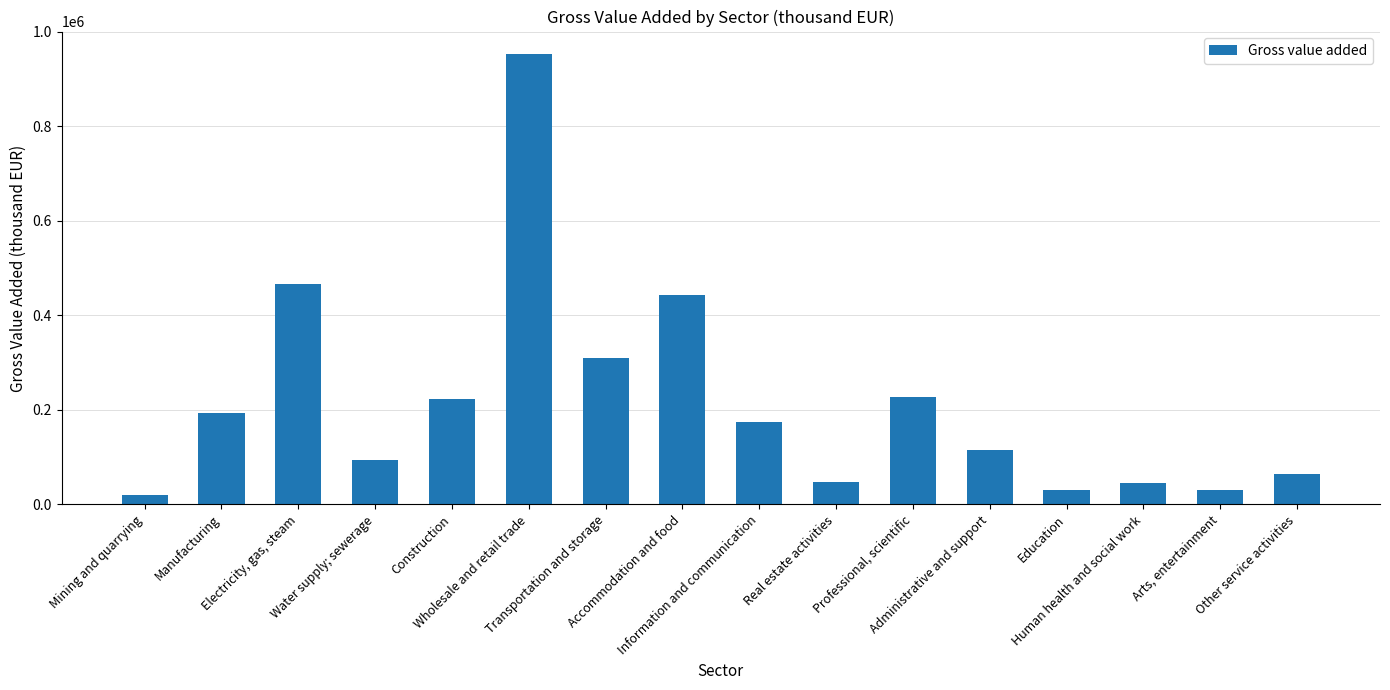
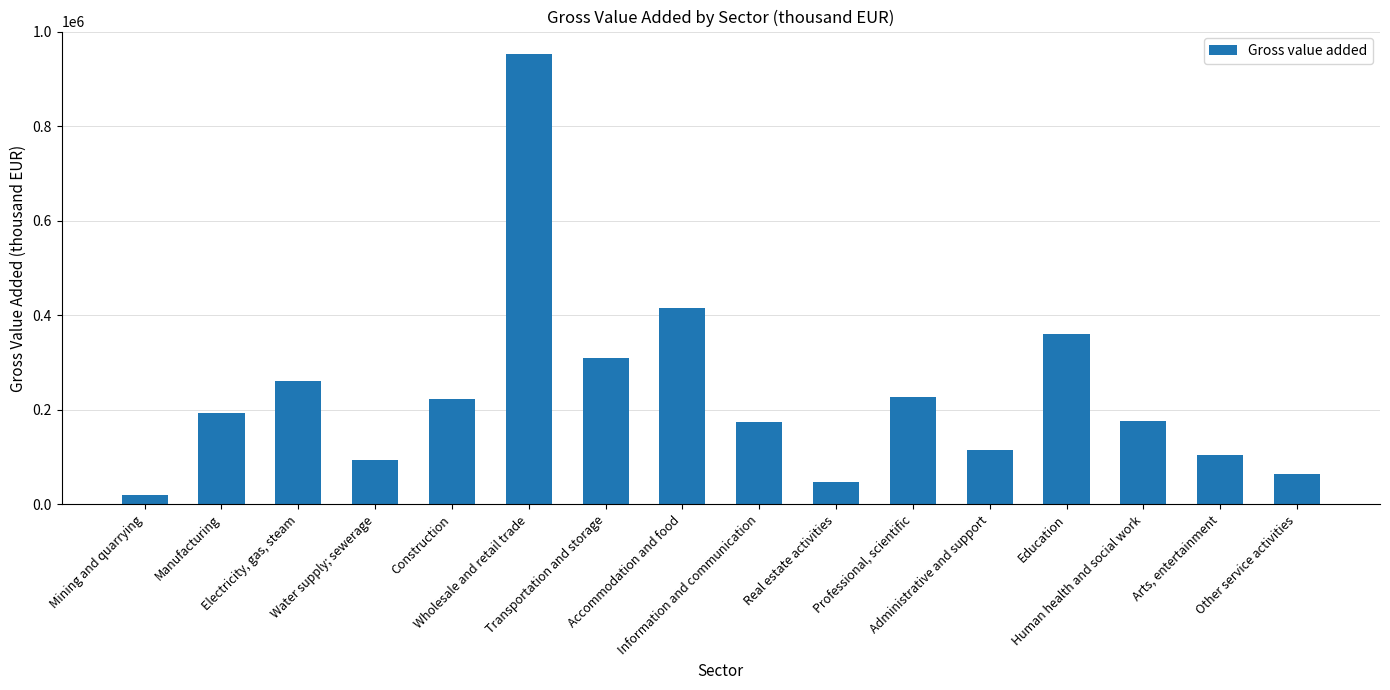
  {
    "Mining and quarrying": 20000,
    "Manufacturing": 190000,
-   "Electricity, gas, steam": 470000,
+   "Electricity, gas, steam": 260000,
    "Water supply; sewerage": 90000,
    "Construction": 220000,
    "Wholesale and retail trade": 950000,
    "Transportation and storage": 310000,
-   "Accommodation and food": 440000,
+   "Accommodation and food": 410000,
    "Information and communication": 170000,
    "Real estate activities": 50000,
    "Professional, scientific": 230000,
    "Administrative and support": 120000,
-   "Education": 30000,
-   "Human health and social work": 40000,
-   "Arts, entertainment": 30000,
+   "Education": 360000,
+   "Human health and social work": 180000,
+   "Arts, entertainment": 100000,
    "Other service activities": 60000
  }
